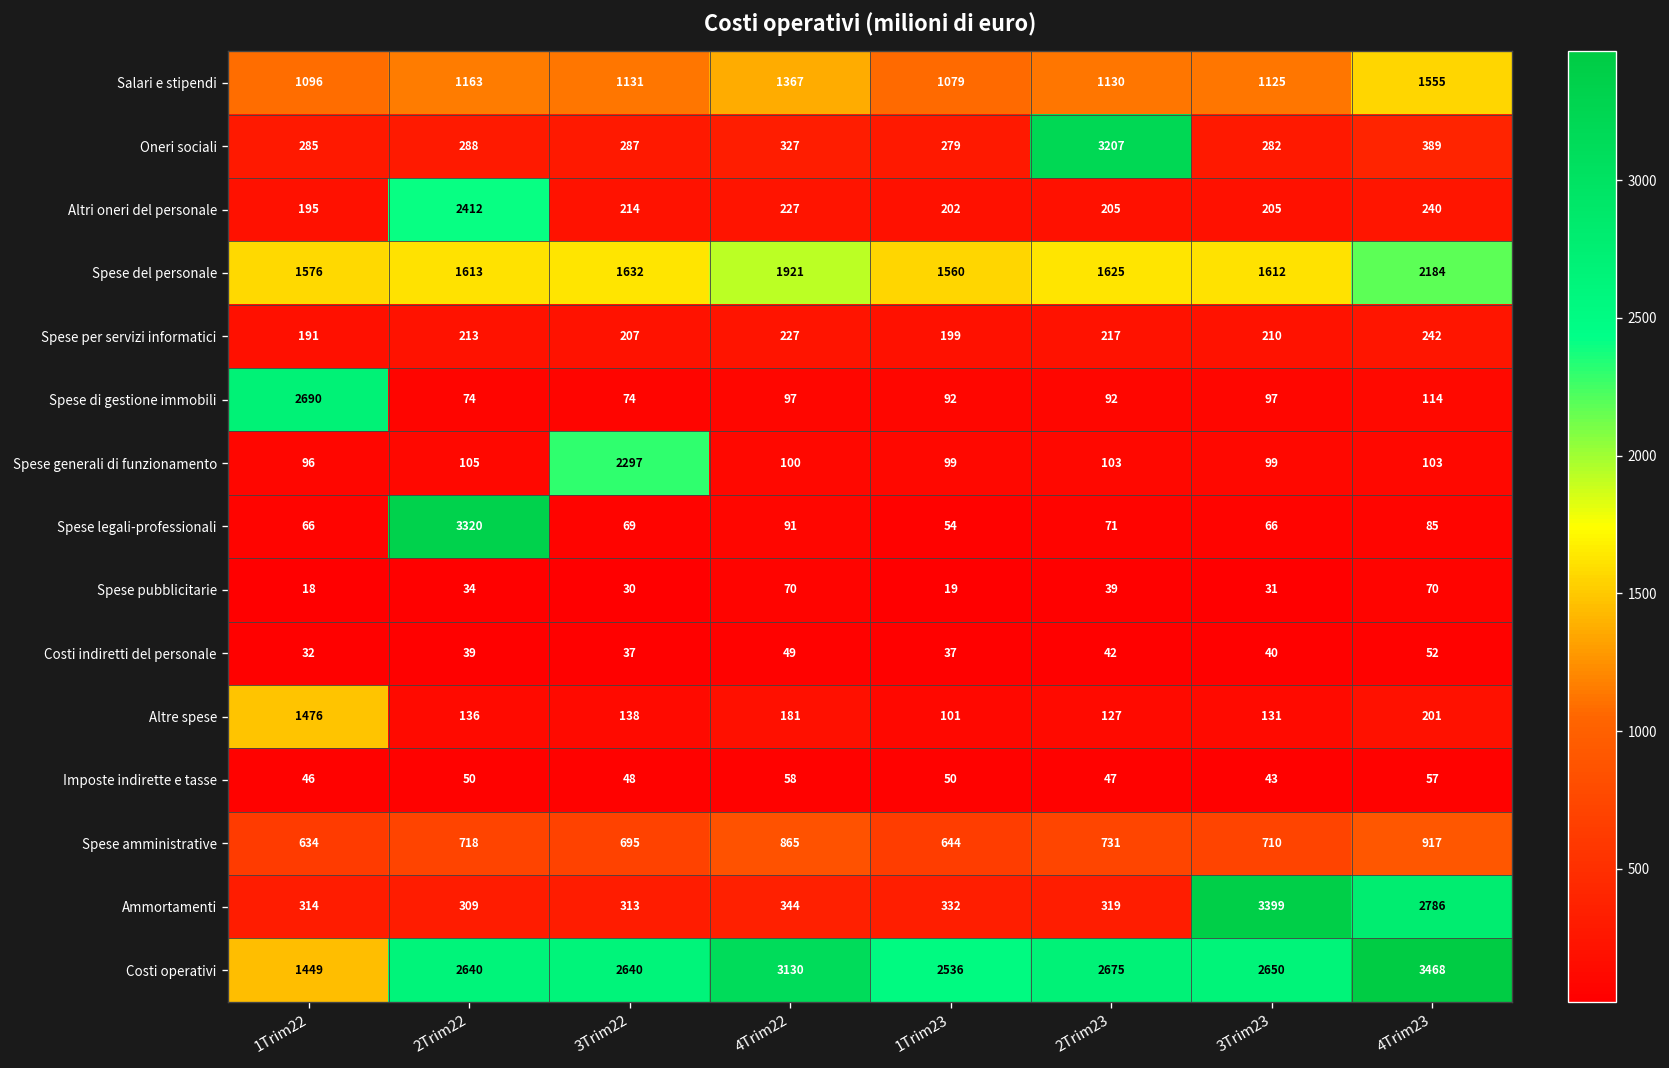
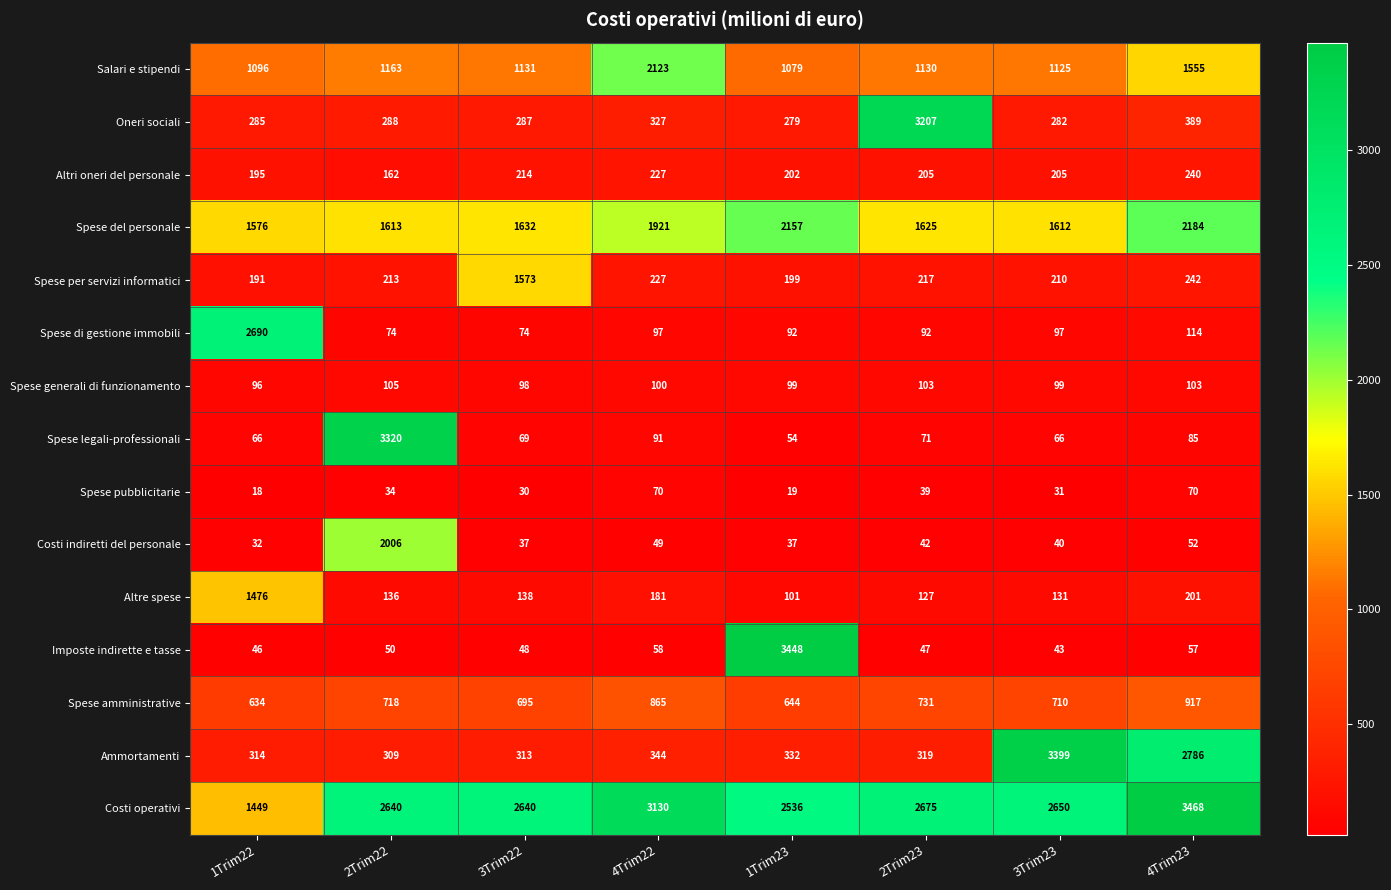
  {
    "Salari e stipendi": {
      "1Trim22": 1096,
      "2Trim22": 1163,
      "3Trim22": 1131,
-     "4Trim22": 1367,
+     "4Trim22": 2123,
      "1Trim23": 1079,
      "2Trim23": 1130,
      "3Trim23": 1125,
      "4Trim23": 1555
    },
    "Oneri sociali": {
      "1Trim22": 285,
      "2Trim22": 288,
      "3Trim22": 287,
      "4Trim22": 327,
      "1Trim23": 279,
      "2Trim23": 3207,
      "3Trim23": 282,
      "4Trim23": 389
    },
    "Altri oneri del personale": {
      "1Trim22": 195,
-     "2Trim22": 2412,
+     "2Trim22": 162,
      "3Trim22": 214,
      "4Trim22": 227,
      "1Trim23": 202,
      "2Trim23": 205,
      "3Trim23": 205,
      "4Trim23": 240
    },
    "Spese del personale": {
      "1Trim22": 1576,
      "2Trim22": 1613,
      "3Trim22": 1632,
      "4Trim22": 1921,
-     "1Trim23": 1560,
+     "1Trim23": 2157,
      "2Trim23": 1625,
      "3Trim23": 1612,
      "4Trim23": 2184
    },
    "Spese per servizi informatici": {
      "1Trim22": 191,
      "2Trim22": 213,
-     "3Trim22": 207,
+     "3Trim22": 1573,
      "4Trim22": 227,
      "1Trim23": 199,
      "2Trim23": 217,
      "3Trim23": 210,
      "4Trim23": 242
    },
    "Spese di gestione immobili": {
      "1Trim22": 2690,
      "2Trim22": 74,
      "3Trim22": 74,
      "4Trim22": 97,
      "1Trim23": 92,
      "2Trim23": 92,
      "3Trim23": 97,
      "4Trim23": 114
    },
    "Spese generali di funzionamento": {
      "1Trim22": 96,
      "2Trim22": 105,
-     "3Trim22": 2297,
+     "3Trim22": 98,
      "4Trim22": 100,
      "1Trim23": 99,
      "2Trim23": 103,
      "3Trim23": 99,
      "4Trim23": 103
    },
    "Spese legali-professionali": {
      "1Trim22": 66,
      "2Trim22": 3320,
      "3Trim22": 69,
      "4Trim22": 91,
      "1Trim23": 54,
      "2Trim23": 71,
      "3Trim23": 66,
      "4Trim23": 85
    },
    "Spese pubblicitarie": {
      "1Trim22": 18,
      "2Trim22": 34,
      "3Trim22": 30,
      "4Trim22": 70,
      "1Trim23": 19,
      "2Trim23": 39,
      "3Trim23": 31,
      "4Trim23": 70
    },
    "Costi indiretti del personale": {
      "1Trim22": 32,
-     "2Trim22": 39,
+     "2Trim22": 2006,
      "3Trim22": 37,
      "4Trim22": 49,
      "1Trim23": 37,
      "2Trim23": 42,
      "3Trim23": 40,
      "4Trim23": 52
    },
    "Altre spese": {
      "1Trim22": 1476,
      "2Trim22": 136,
      "3Trim22": 138,
      "4Trim22": 181,
      "1Trim23": 101,
      "2Trim23": 127,
      "3Trim23": 131,
      "4Trim23": 201
    },
    "Imposte indirette e tasse": {
      "1Trim22": 46,
      "2Trim22": 50,
      "3Trim22": 48,
      "4Trim22": 58,
-     "1Trim23": 50,
+     "1Trim23": 3448,
      "2Trim23": 47,
      "3Trim23": 43,
      "4Trim23": 57
    },
    "Spese amministrative": {
      "1Trim22": 634,
      "2Trim22": 718,
      "3Trim22": 695,
      "4Trim22": 865,
      "1Trim23": 644,
      "2Trim23": 731,
      "3Trim23": 710,
      "4Trim23": 917
    },
    "Ammortamenti": {
      "1Trim22": 314,
      "2Trim22": 309,
      "3Trim22": 313,
      "4Trim22": 344,
      "1Trim23": 332,
      "2Trim23": 319,
      "3Trim23": 3399,
      "4Trim23": 2786
    },
    "Costi operativi": {
      "1Trim22": 1449,
      "2Trim22": 2640,
      "3Trim22": 2640,
      "4Trim22": 3130,
      "1Trim23": 2536,
      "2Trim23": 2675,
      "3Trim23": 2650,
      "4Trim23": 3468
    }
  }
